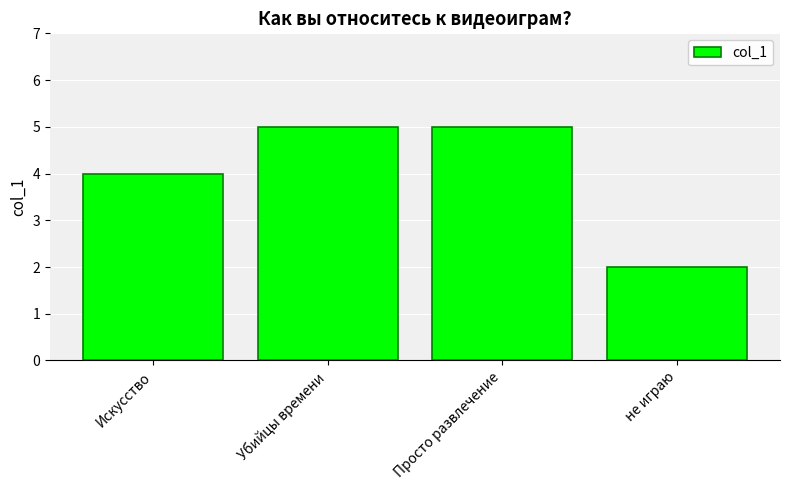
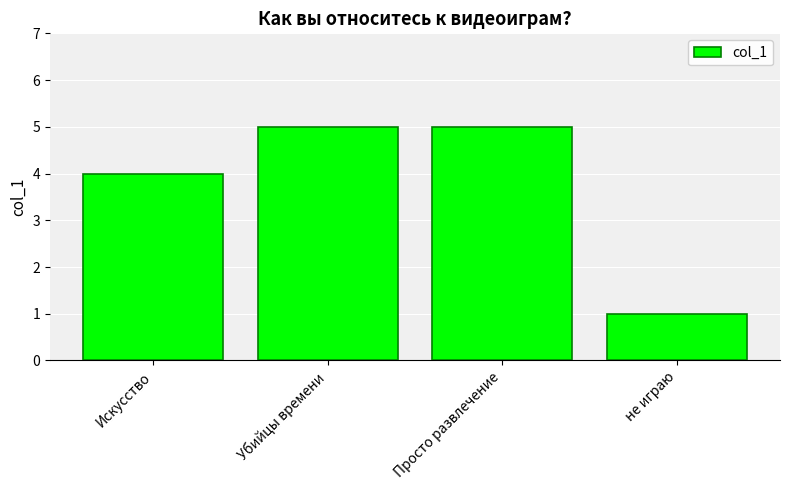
  {
    "Искусство": 4,
    "Убийцы времени": 5,
    "Просто развлечение": 5,
-   "не играю": 2
+   "не играю": 1
  }
